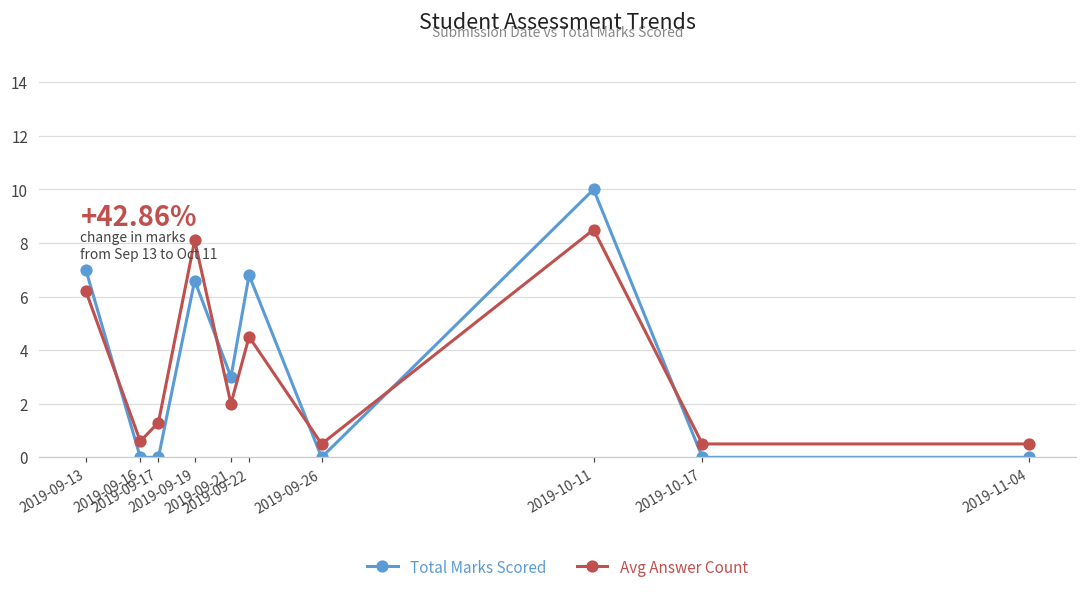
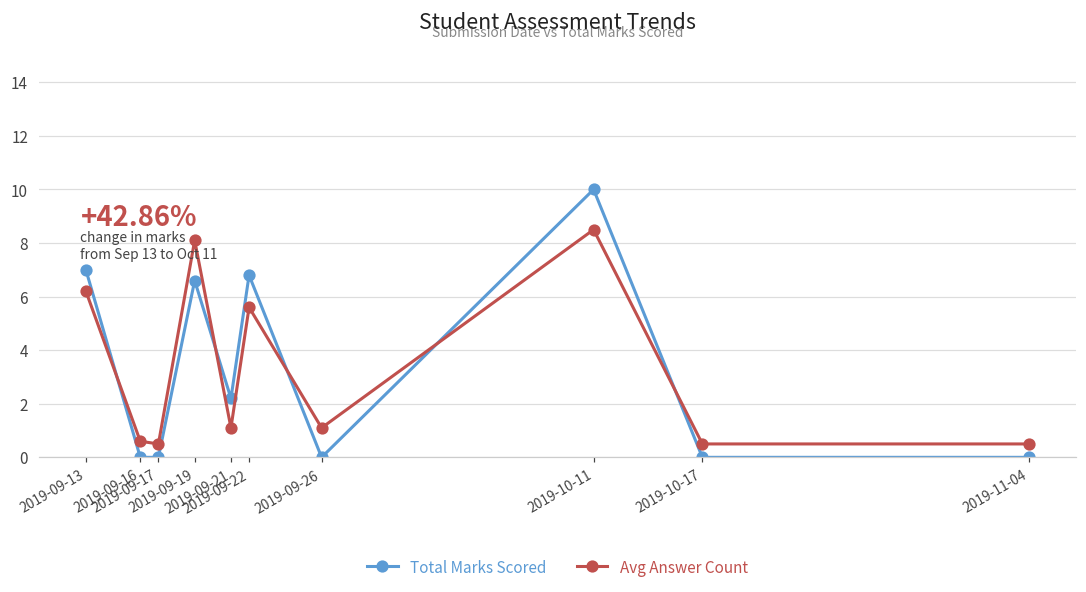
  {
    "Total Marks Scored": {
      "2019-09-13": 7.0,
      "2019-09-16": 0.0,
      "2019-09-17": 0.0,
      "2019-09-19": 6.6,
-     "2019-09-21": 3.0,
+     "2019-09-21": 2.2,
      "2019-09-22": 6.8,
      "2019-09-26": 0.0,
      "2019-10-11": 10.0,
      "2019-10-17": 0.0,
      "2019-11-04": 0.0
    },
    "Avg Answer Count": {
      "2019-09-13": 6.2,
      "2019-09-16": 0.6,
-     "2019-09-17": 1.3,
+     "2019-09-17": 0.5,
      "2019-09-19": 8.1,
-     "2019-09-21": 2.0,
-     "2019-09-22": 4.5,
-     "2019-09-26": 0.5,
+     "2019-09-21": 1.1,
+     "2019-09-22": 5.6,
+     "2019-09-26": 1.1,
      "2019-10-11": 8.5,
      "2019-10-17": 0.5,
      "2019-11-04": 0.5
    }
  }
